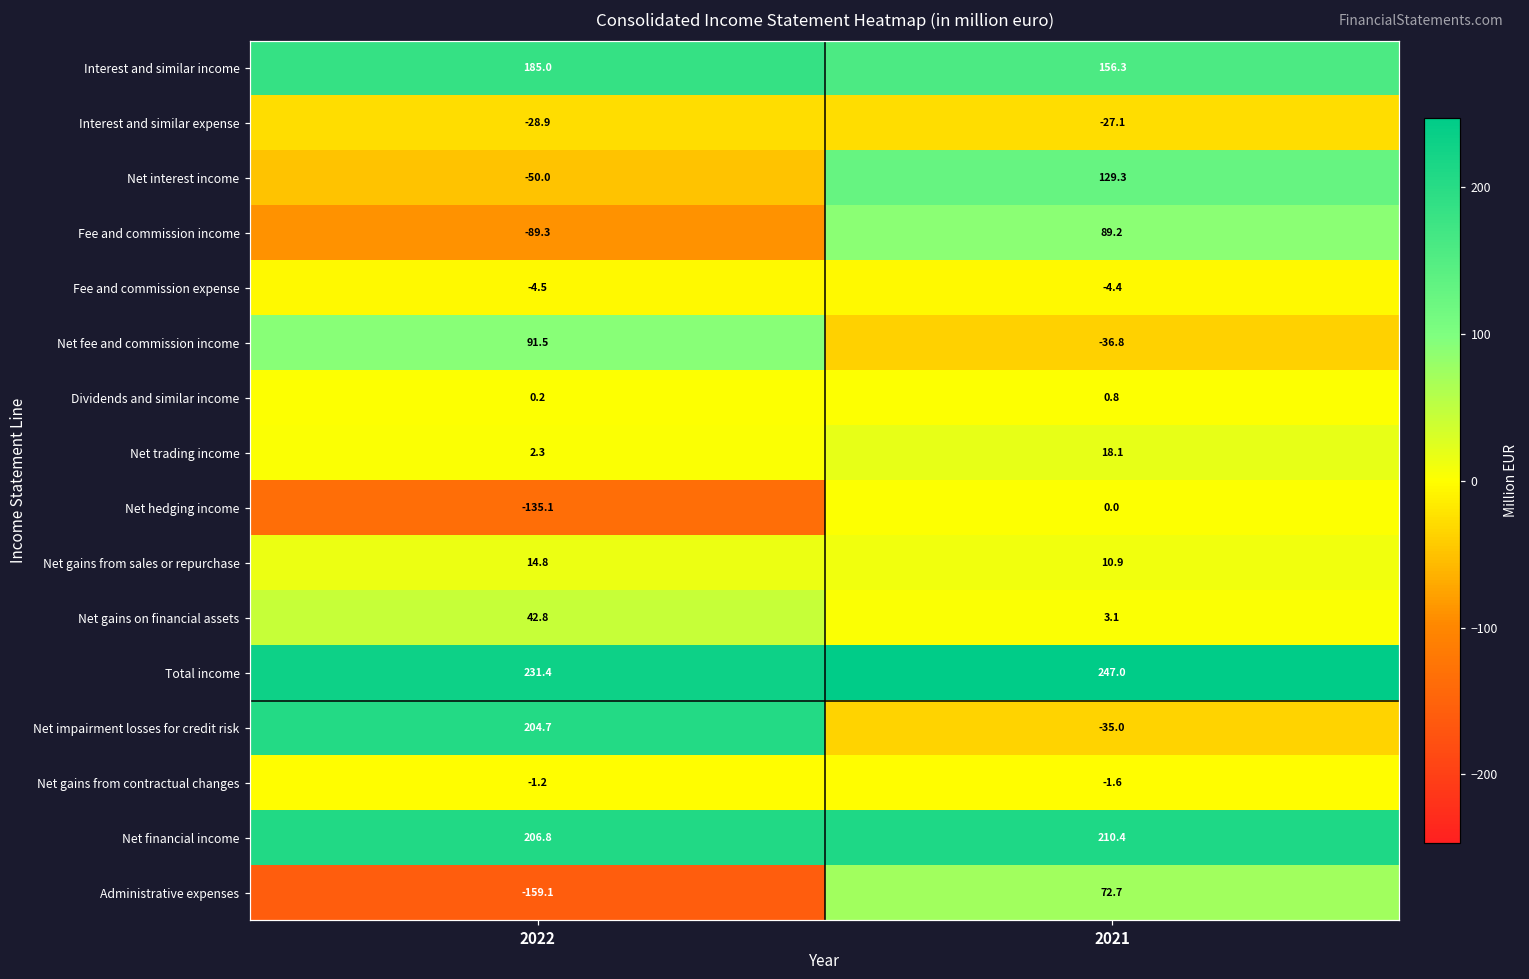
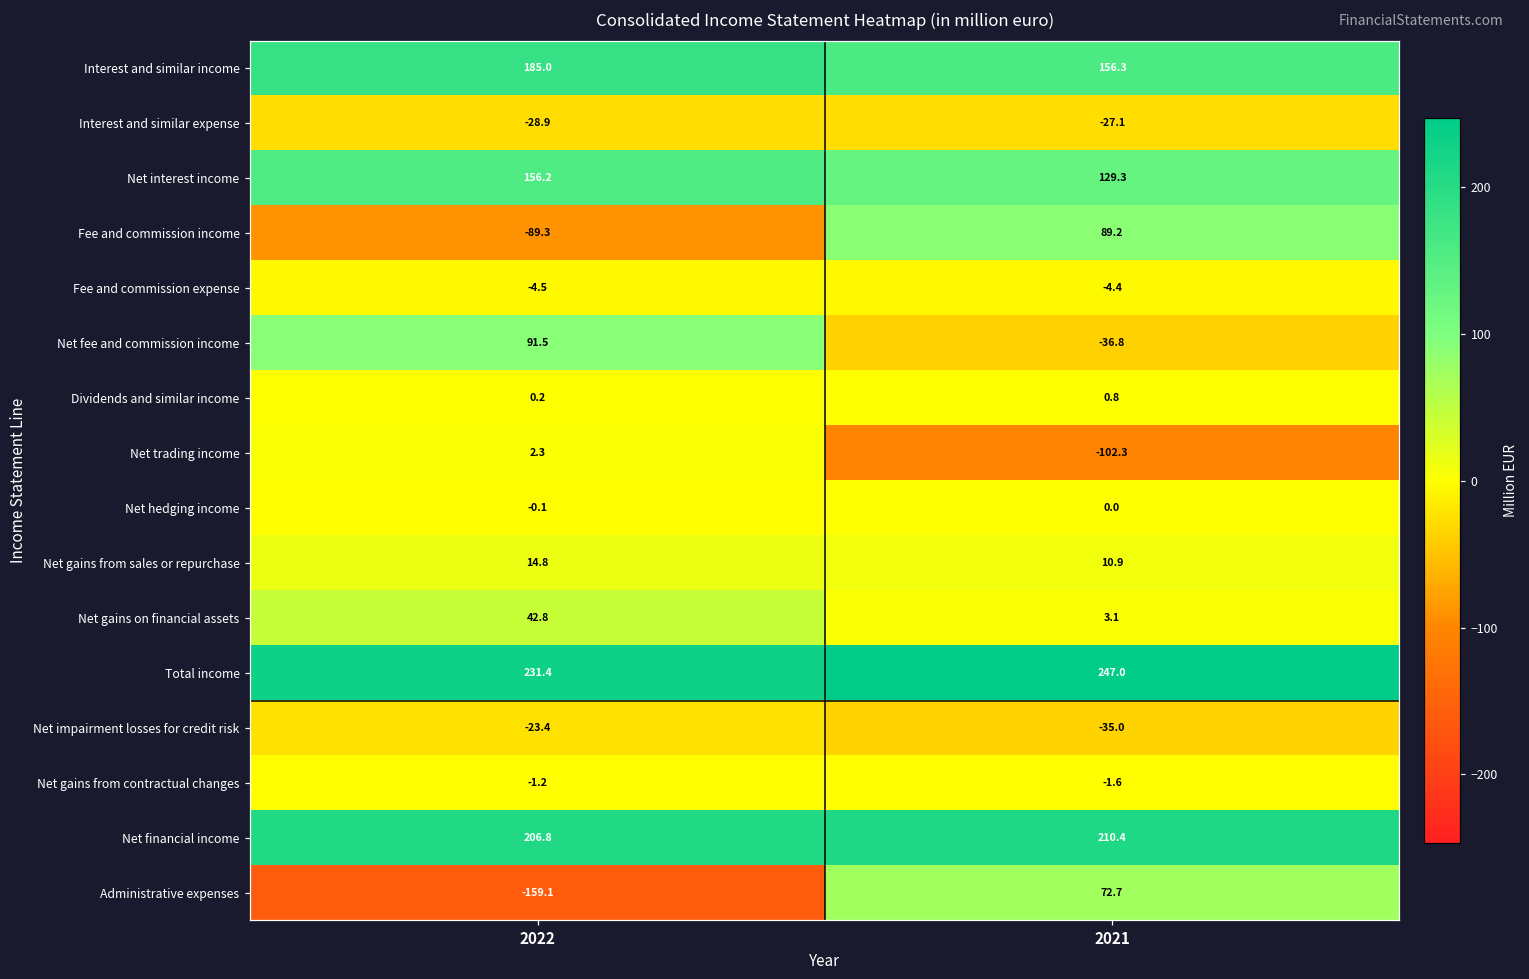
  {
    "Interest and similar income": {
      "2022": 185.0,
      "2021": 156.3
    },
    "Interest and similar expense": {
      "2022": -28.9,
      "2021": -27.1
    },
    "Net interest income": {
-     "2022": -50.0,
+     "2022": 156.2,
      "2021": 129.3
    },
    "Fee and commission income": {
      "2022": -89.3,
      "2021": 89.2
    },
    "Fee and commission expense": {
      "2022": -4.5,
      "2021": -4.4
    },
    "Net fee and commission income": {
      "2022": 91.5,
      "2021": -36.8
    },
    "Dividends and similar income": {
      "2022": 0.2,
      "2021": 0.8
    },
    "Net trading income": {
      "2022": 2.3,
-     "2021": 18.1
+     "2021": -102.3
    },
    "Net hedging income": {
-     "2022": -135.1,
+     "2022": -0.1,
      "2021": 0.0
    },
    "Net gains from sales or repurchase": {
      "2022": 14.8,
      "2021": 10.9
    },
    "Net gains on financial assets": {
      "2022": 42.8,
      "2021": 3.1
    },
    "Total income": {
      "2022": 231.4,
      "2021": 247.0
    },
    "Net impairment losses for credit risk": {
-     "2022": 204.7,
+     "2022": -23.4,
      "2021": -35.0
    },
    "Net gains from contractual changes": {
      "2022": -1.2,
      "2021": -1.6
    },
    "Net financial income": {
      "2022": 206.8,
      "2021": 210.4
    },
    "Administrative expenses": {
      "2022": -159.1,
      "2021": 72.7
    }
  }
